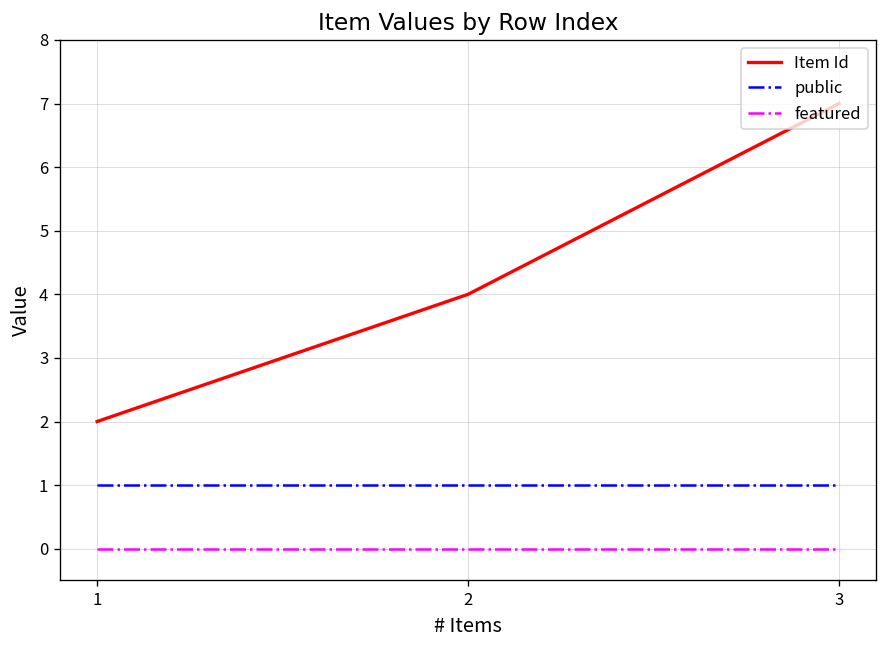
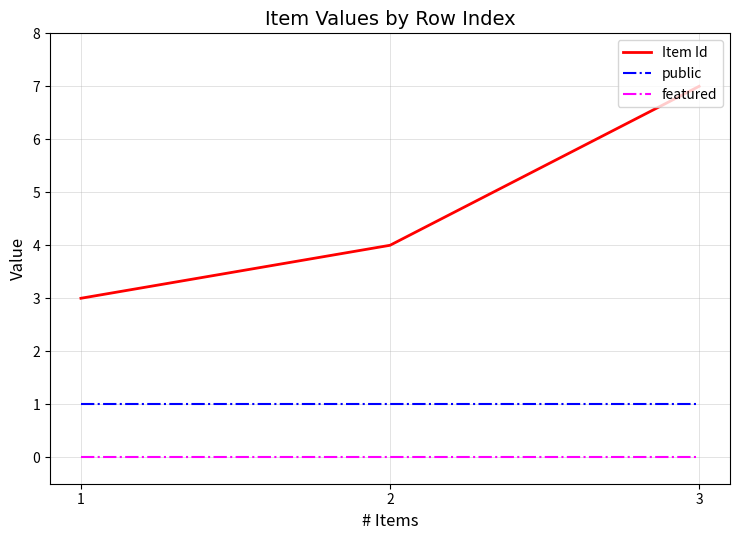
  {
    "Item Id": {
-     "1": 2,
+     "1": 3,
      "2": 4
    },
    "public": {
      "1": 1,
      "2": 1,
      "3": 1
    },
    "featured": {
      "1": 0,
      "2": 0,
      "3": 0
    }
  }
